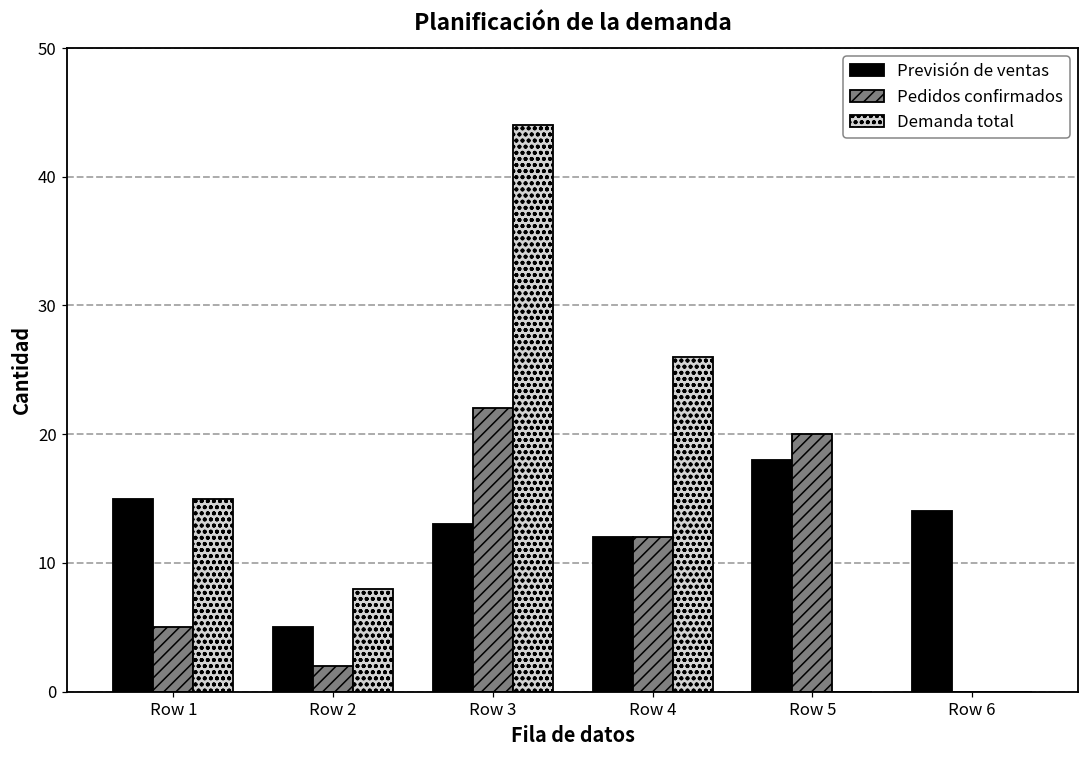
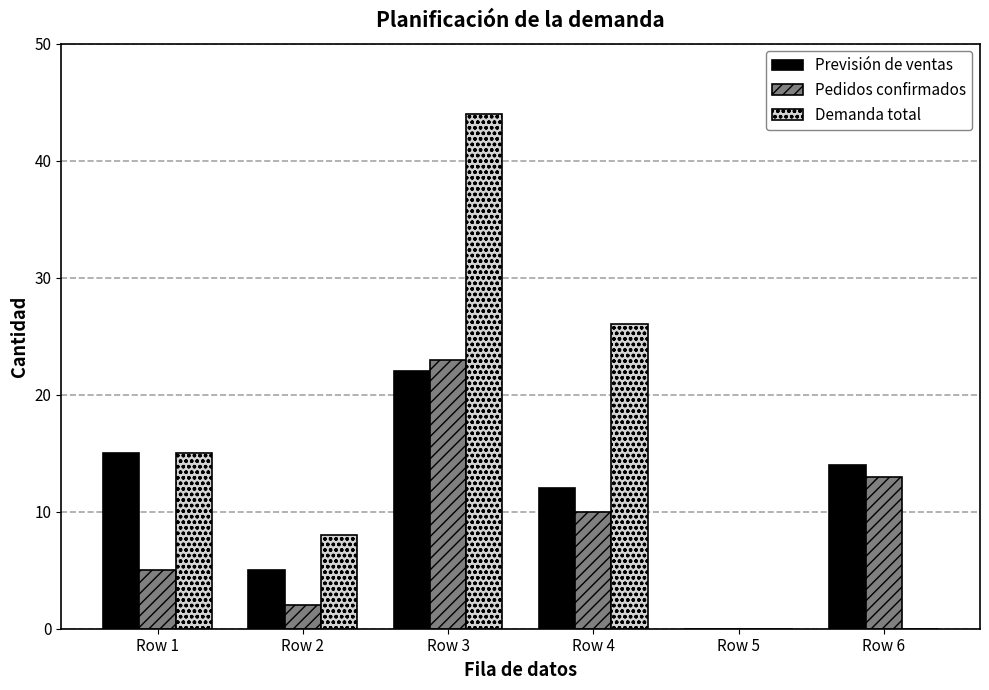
  {
    "Previsión de ventas": {
      "Row 1": 15,
      "Row 2": 5,
-     "Row 3": 13,
+     "Row 3": 22,
      "Row 4": 12,
-     "Row 5": 18,
+     "Row 5": 0,
      "Row 6": 14
    },
    "Pedidos confirmados": {
      "Row 1": 5,
      "Row 2": 2,
-     "Row 3": 22,
-     "Row 4": 12,
-     "Row 5": 20,
-     "Row 6": 0
+     "Row 3": 23,
+     "Row 4": 10,
+     "Row 5": 0,
+     "Row 6": 13
    },
    "Demanda total": {
      "Row 1": 15,
      "Row 2": 8,
      "Row 3": 44,
      "Row 4": 26,
      "Row 5": 0,
      "Row 6": 0
    }
  }
